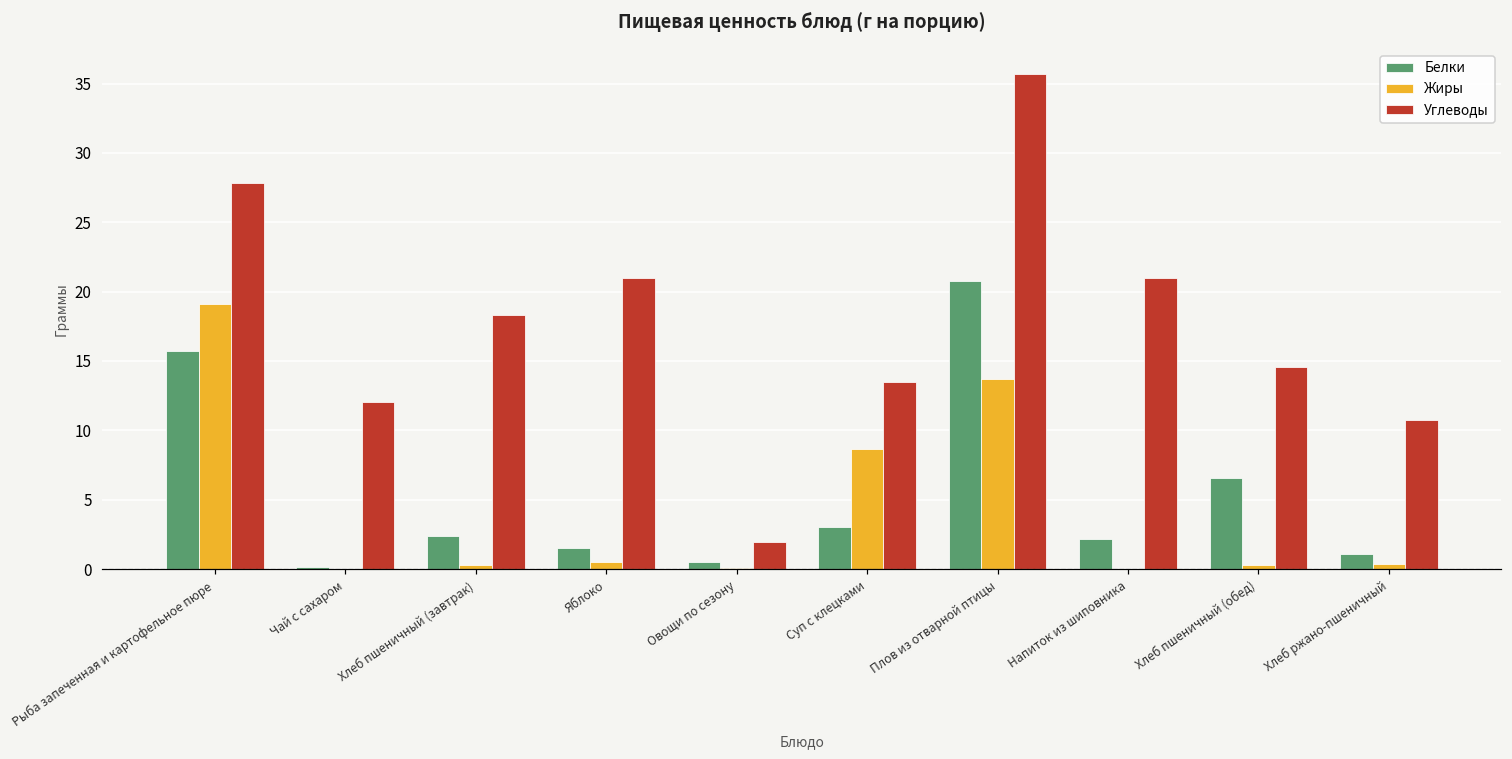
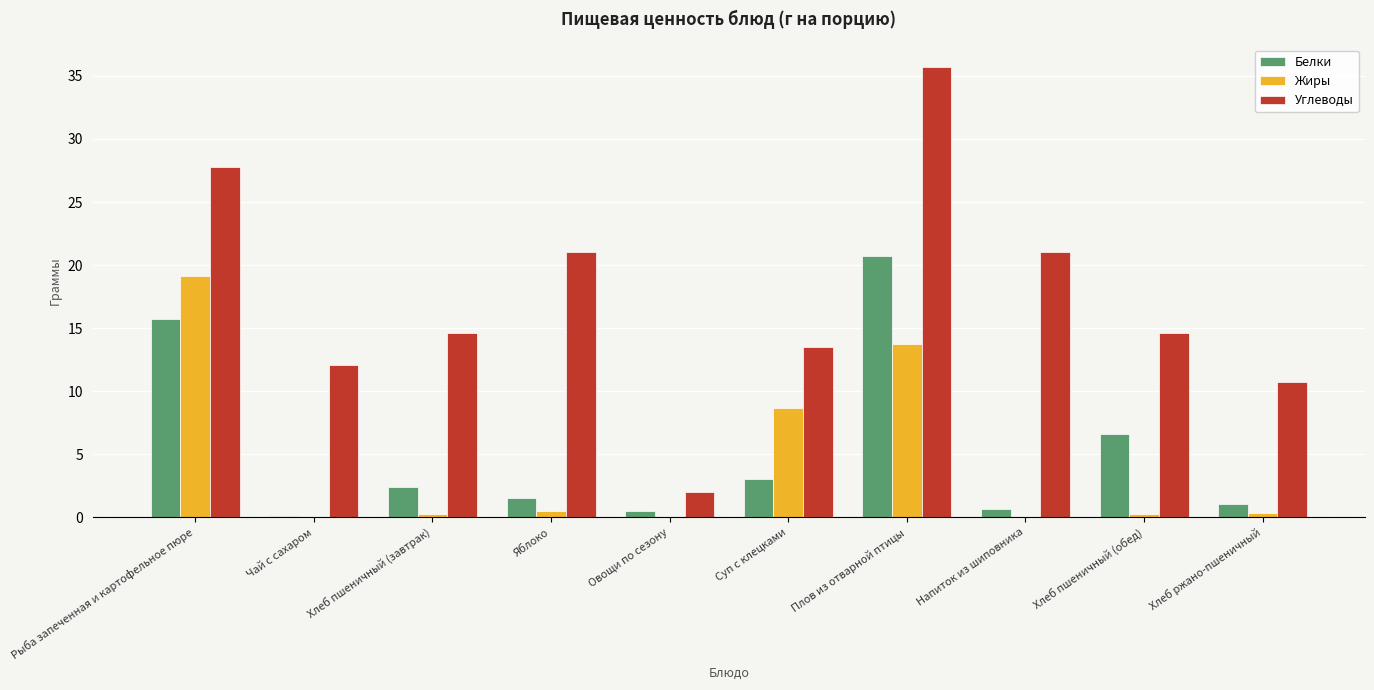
  {
    "Белки": {
      "Рыба запеченная и картофельное пюре": 15.7,
      "Хлеб пшеничный (завтрак)": 2.4,
      "Яблоко": 1.5,
      "Овощи по сезону": 0.5,
      "Суп с клецками": 3.0,
      "Плов из отварной птицы": 20.8,
-     "Напиток из шиповника": 2.2,
+     "Напиток из шиповника": 0.7,
      "Хлеб пшеничный (обед)": 6.6,
      "Хлеб ржано-пшеничный": 1.1
    },
    "Жиры": {
      "Рыба запеченная и картофельное пюре": 19.1,
      "Чай с сахаром": 0.0,
      "Хлеб пшеничный (завтрак)": 0.3,
      "Яблоко": 0.5,
      "Суп с клецками": 8.6,
      "Плов из отварной птицы": 13.7,
      "Напиток из шиповника": 0.0,
      "Хлеб пшеничный (обед)": 0.3,
      "Хлеб ржано-пшеничный": 0.4
    },
    "Углеводы": {
      "Рыба запеченная и картофельное пюре": 27.8,
      "Чай с сахаром": 12.0,
-     "Хлеб пшеничный (завтрак)": 18.3,
+     "Хлеб пшеничный (завтрак)": 14.6,
      "Яблоко": 21.0,
      "Овощи по сезону": 2.0,
      "Суп с клецками": 13.5,
      "Плов из отварной птицы": 35.7,
      "Напиток из шиповника": 21.0,
      "Хлеб пшеничный (обед)": 14.6,
      "Хлеб ржано-пшеничный": 10.7
    }
  }
